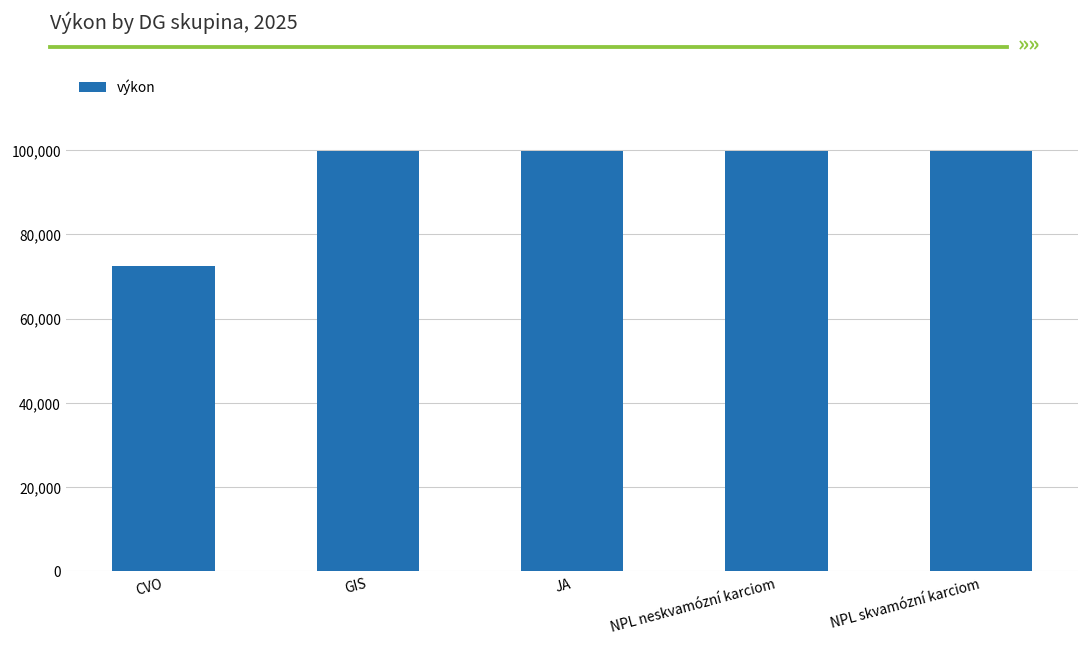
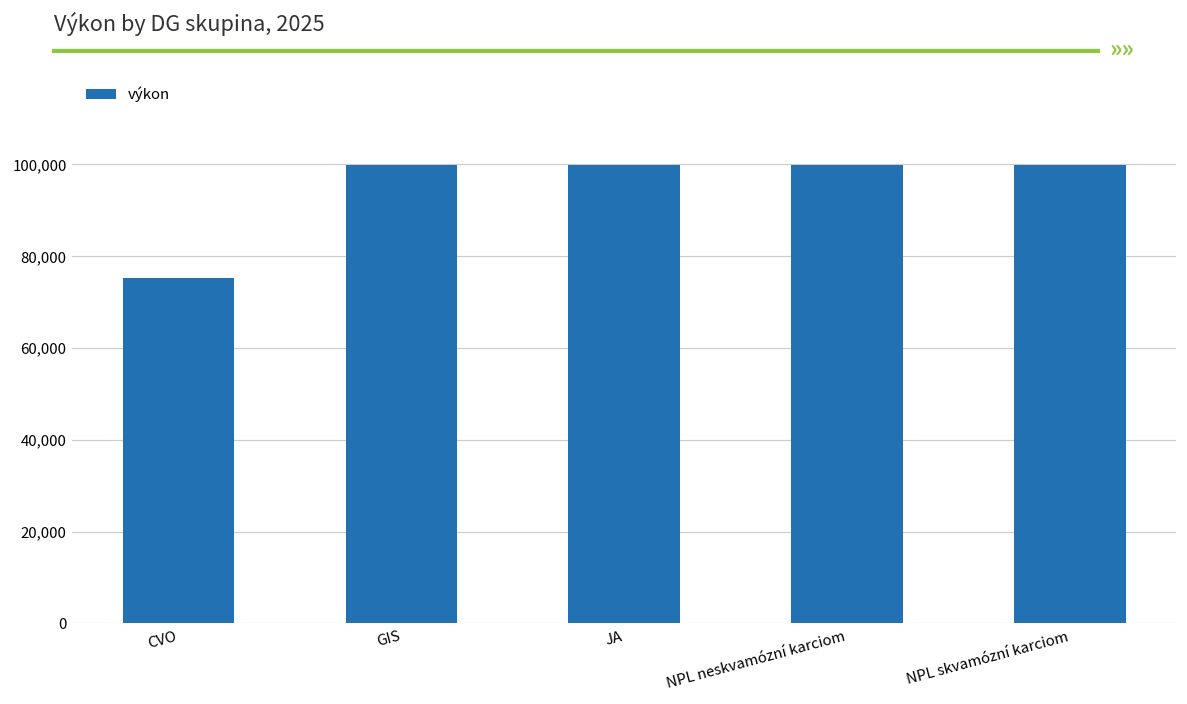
  {
-   "CVO": "73,000",
+   "CVO": "75,000",
    "GIS": "100,000",
    "JA": "100,000",
    "NPL neskvamózní karciom": "100,000",
    "NPL skvamózní karciom": "100,000"
  }
